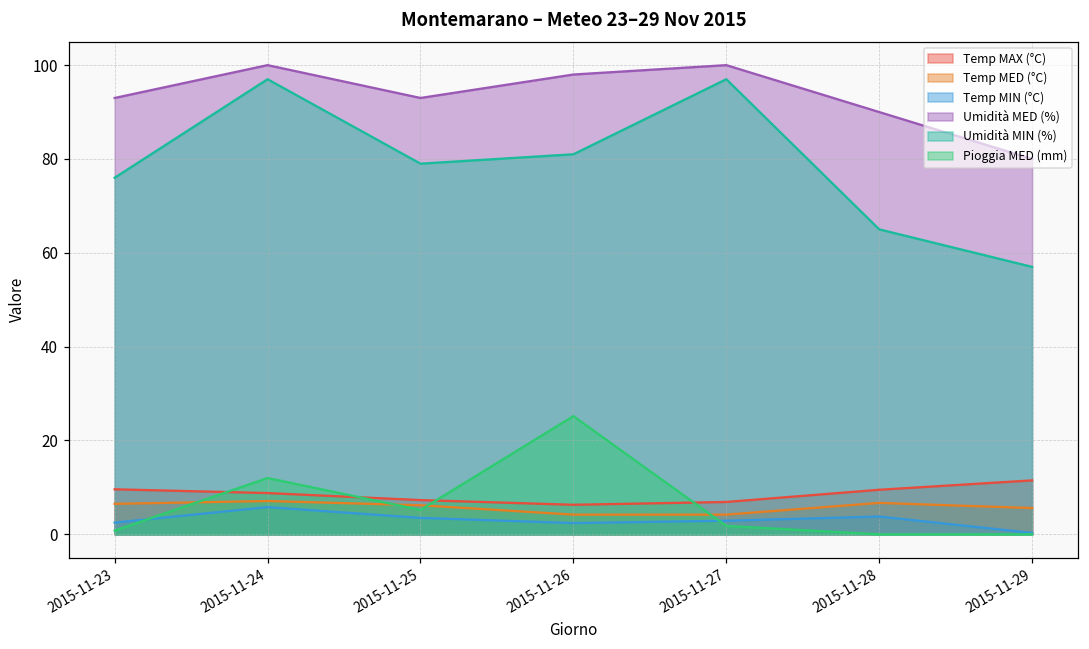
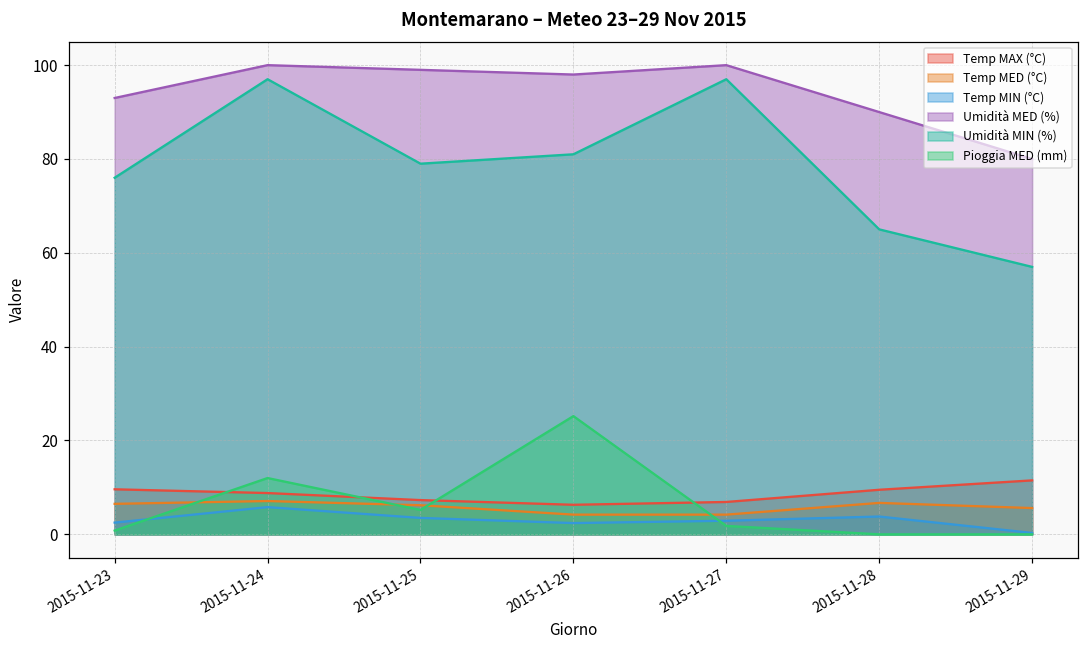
  {
    "Umidità MED (%)": {
      "2015-11-23": 93,
      "2015-11-24": 100,
-     "2015-11-25": 93,
+     "2015-11-25": 99,
      "2015-11-26": 98,
      "2015-11-27": 100,
      "2015-11-28": 90
    }
  }
